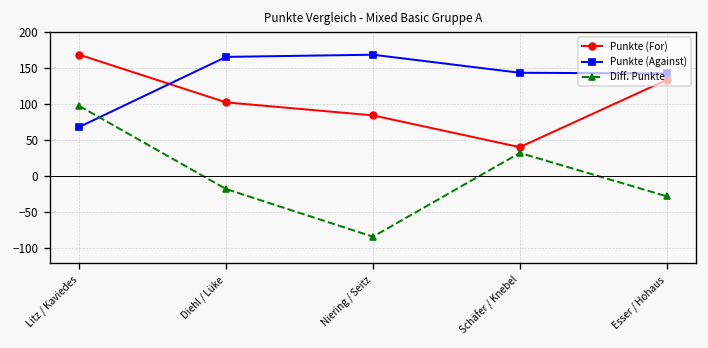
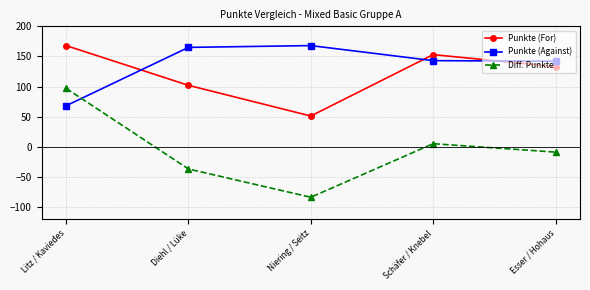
  {
    "Punkte (For)": {
      "Litz / Kaviedes": 170,
      "Diehl / Lüke": 100,
-     "Niering / Seitz": 80,
-     "Schäfer / Knebel": 40
+     "Niering / Seitz": 50,
+     "Schäfer / Knebel": 150
    },
    "Punkte (Against)": {
      "Litz / Kaviedes": 70,
      "Diehl / Lüke": 170,
      "Niering / Seitz": 170,
      "Schäfer / Knebel": 140
    },
    "Diff. Punkte": {
      "Litz / Kaviedes": 100,
-     "Diehl / Lüke": -20,
+     "Diehl / Lüke": -40,
      "Niering / Seitz": -80,
-     "Schäfer / Knebel": 30,
-     "Esser / Hohaus": -30
+     "Schäfer / Knebel": 10,
+     "Esser / Hohaus": -10
    }
  }
